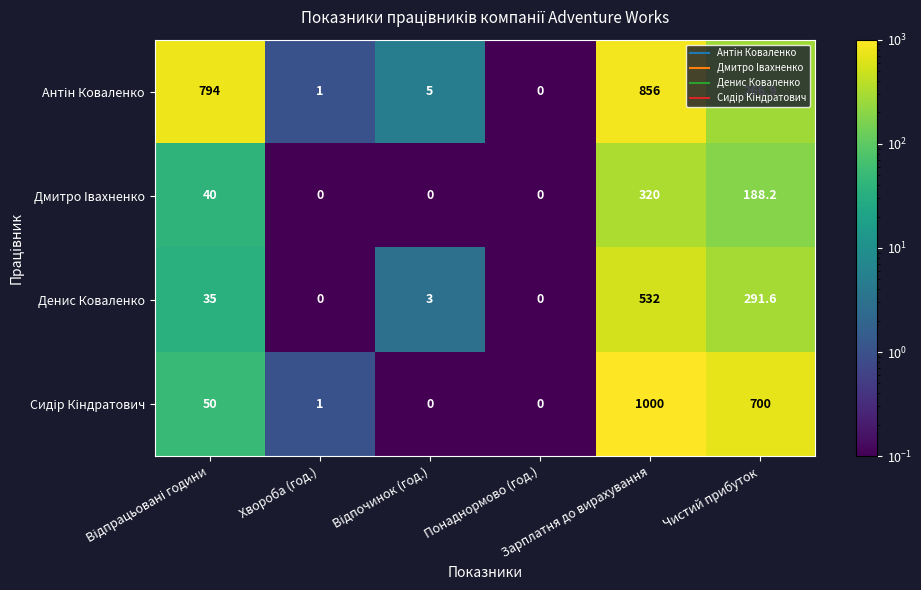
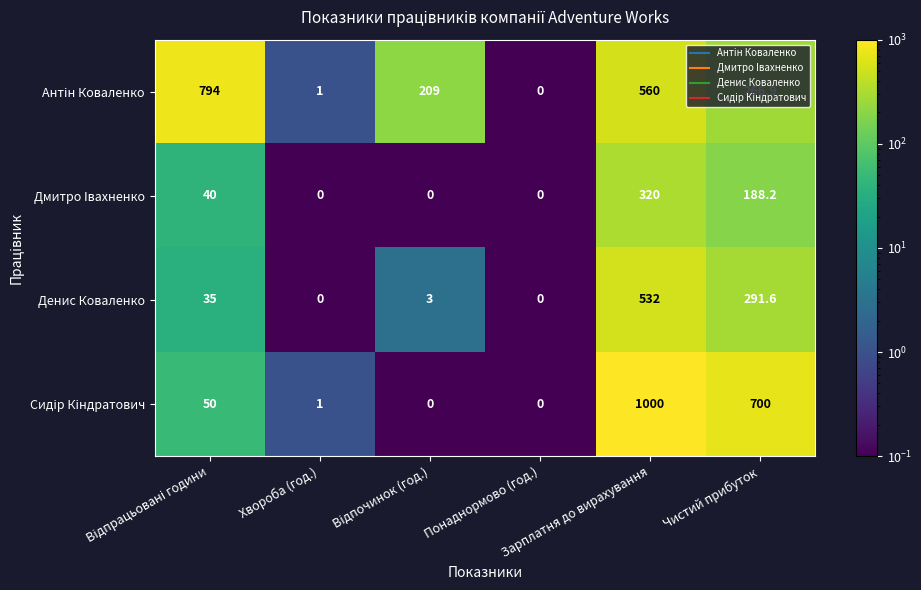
  {
    "Антін Коваленко": {
      "Відпрацьовані години": 794,
      "Хвороба (год.)": 1,
-     "Відпочинок (год.)": 5,
+     "Відпочинок (год.)": 209,
      "Понаднормово (год.)": 0,
-     "Зарплатня до вирахування": 856
+     "Зарплатня до вирахування": 560
    },
    "Дмитро Івахненко": {
      "Відпрацьовані години": 40,
      "Хвороба (год.)": 0,
      "Відпочинок (год.)": 0,
      "Понаднормово (год.)": 0,
      "Зарплатня до вирахування": 320,
      "Чистий прибуток": 188.2
    },
    "Денис Коваленко": {
      "Відпрацьовані години": 35,
      "Хвороба (год.)": 0,
      "Відпочинок (год.)": 3,
      "Понаднормово (год.)": 0,
      "Зарплатня до вирахування": 532,
      "Чистий прибуток": 291.6
    },
    "Сидір Кіндратович": {
      "Відпрацьовані години": 50,
      "Хвороба (год.)": 1,
      "Відпочинок (год.)": 0,
      "Понаднормово (год.)": 0,
      "Зарплатня до вирахування": 1000,
      "Чистий прибуток": 700
    }
  }
